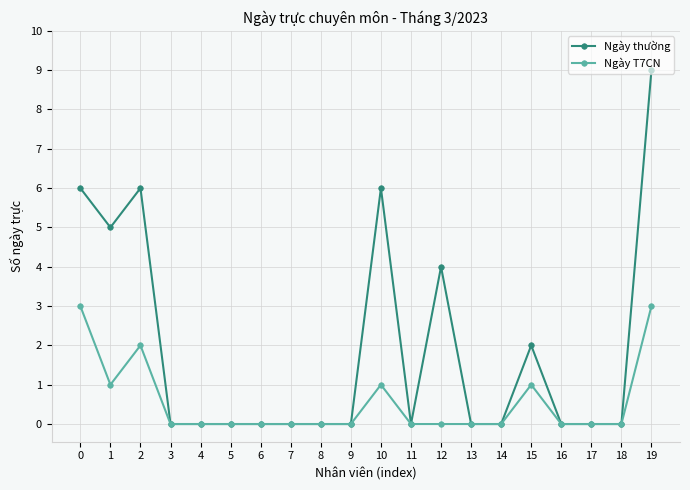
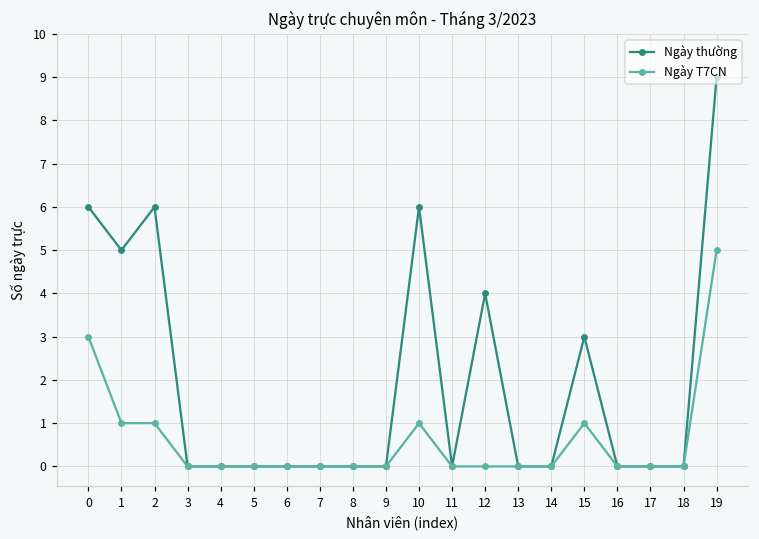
  {
    "Ngày thường": {
      "0": 6,
      "1": 5,
      "2": 6,
      "10": 6,
      "12": 4,
-     "15": 2
+     "15": 3
    },
    "Ngày T7CN": {
      "0": 3,
      "1": 1,
-     "2": 2,
+     "2": 1,
      "10": 1,
      "12": 0,
      "15": 1,
-     "19": 3
+     "19": 5
    }
  }
